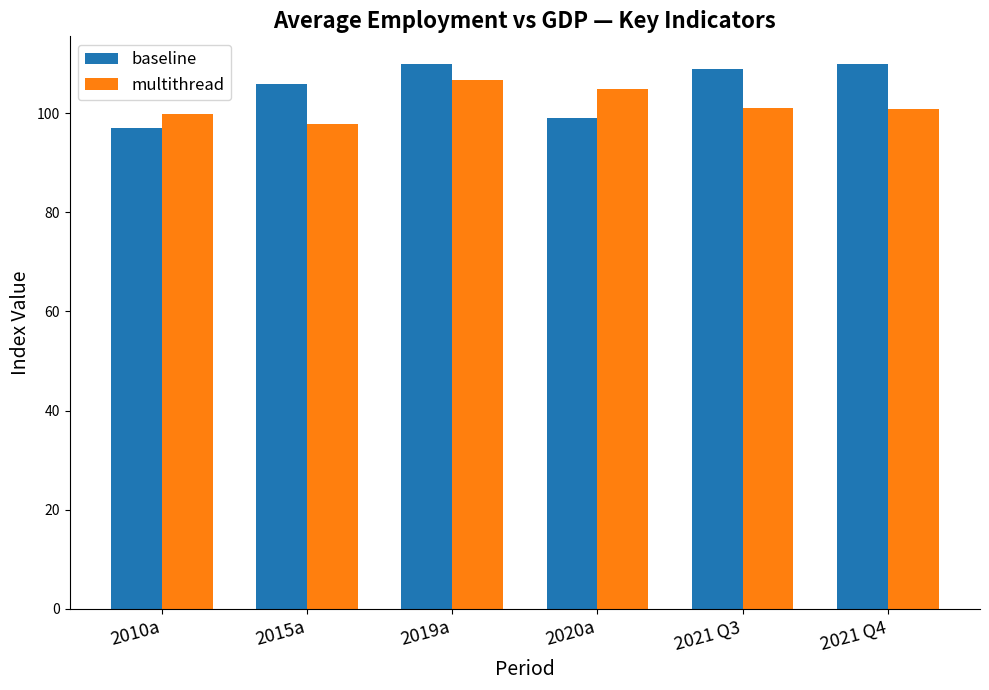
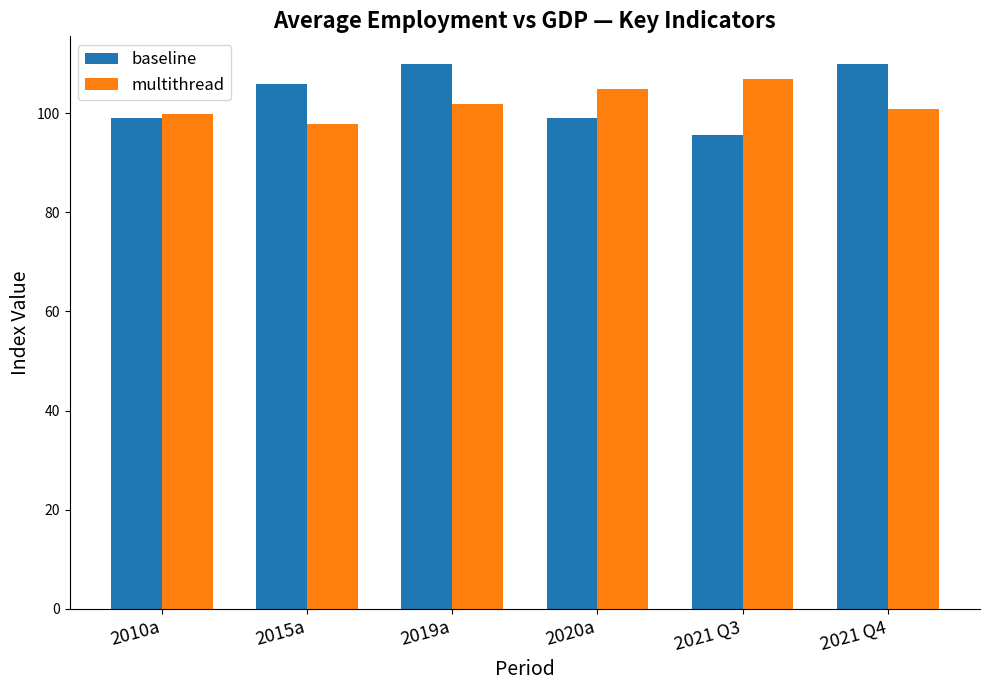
  {
    "baseline": {
-     "2010a": 97,
+     "2010a": 99,
      "2015a": 106,
      "2019a": 110,
      "2020a": 99,
-     "2021 Q3": 109,
+     "2021 Q3": 96,
      "2021 Q4": 110
    },
    "multithread": {
      "2010a": 100,
      "2015a": 98,
-     "2019a": 107,
+     "2019a": 102,
      "2020a": 105,
-     "2021 Q3": 101,
+     "2021 Q3": 107,
      "2021 Q4": 101
    }
  }
